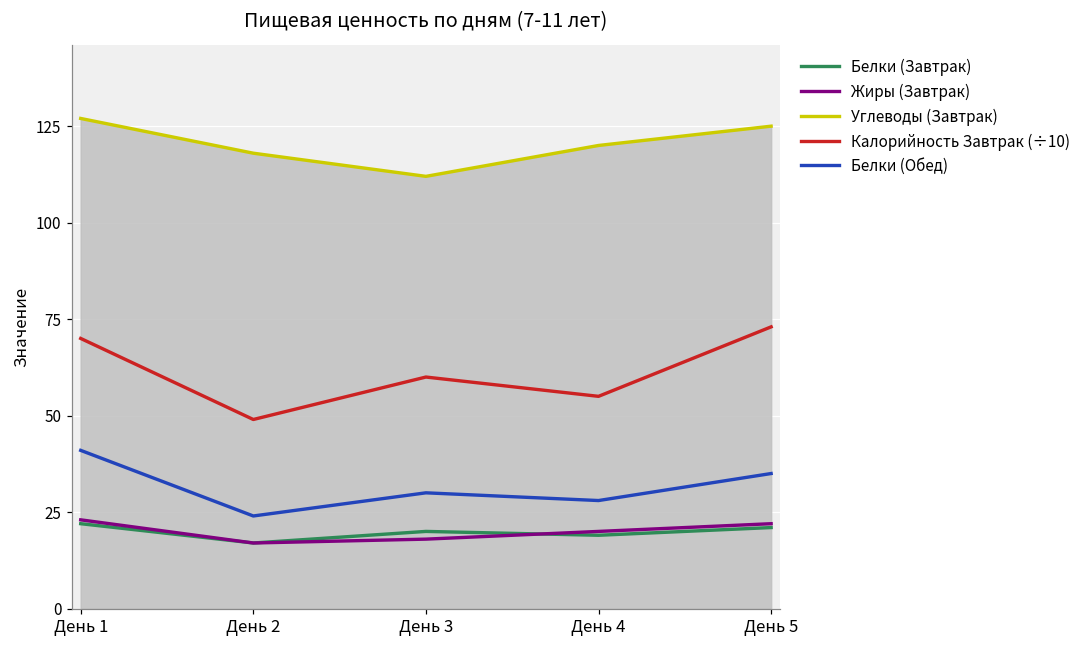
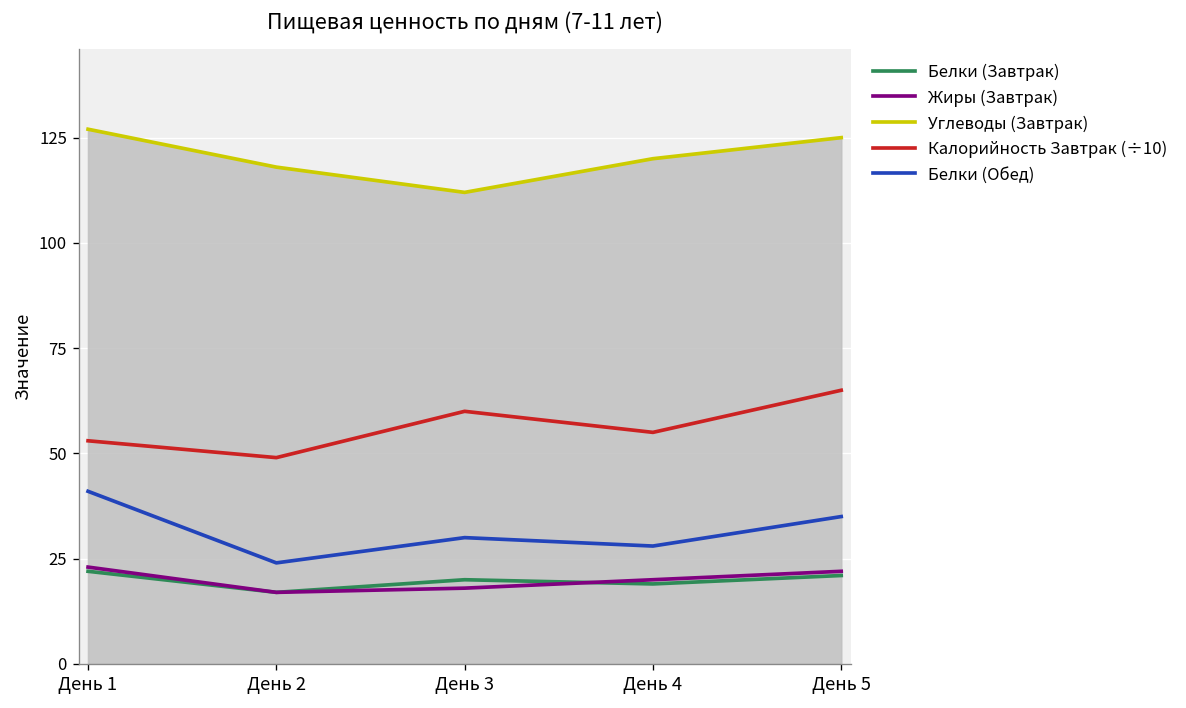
  {
    "Белки (Завтрак)": {
      "День 1": 22,
      "День 3": 20,
      "День 4": 19,
      "День 5": 21
    },
    "Жиры (Завтрак)": {
      "День 1": 23,
      "День 3": 18,
      "День 4": 20,
      "День 5": 22
    },
    "Углеводы (Завтрак)": {
      "День 1": 127,
      "День 2": 118,
      "День 3": 112,
      "День 4": 120,
      "День 5": 125
    },
    "Калорийность Завтрак (÷10)": {
-     "День 1": 70,
+     "День 1": 53,
      "День 2": 49,
      "День 3": 60,
      "День 4": 55,
-     "День 5": 73
+     "День 5": 65
    },
    "Белки (Обед)": {
      "День 1": 41,
      "День 2": 24,
      "День 3": 30,
      "День 4": 28,
      "День 5": 35
    }
  }
